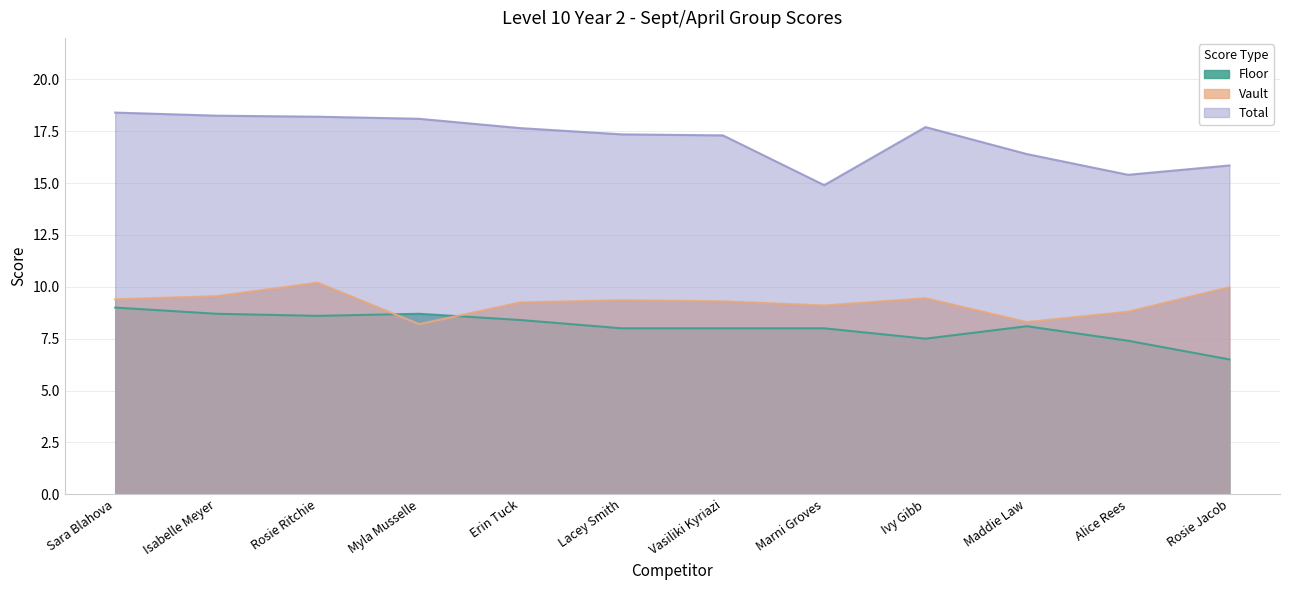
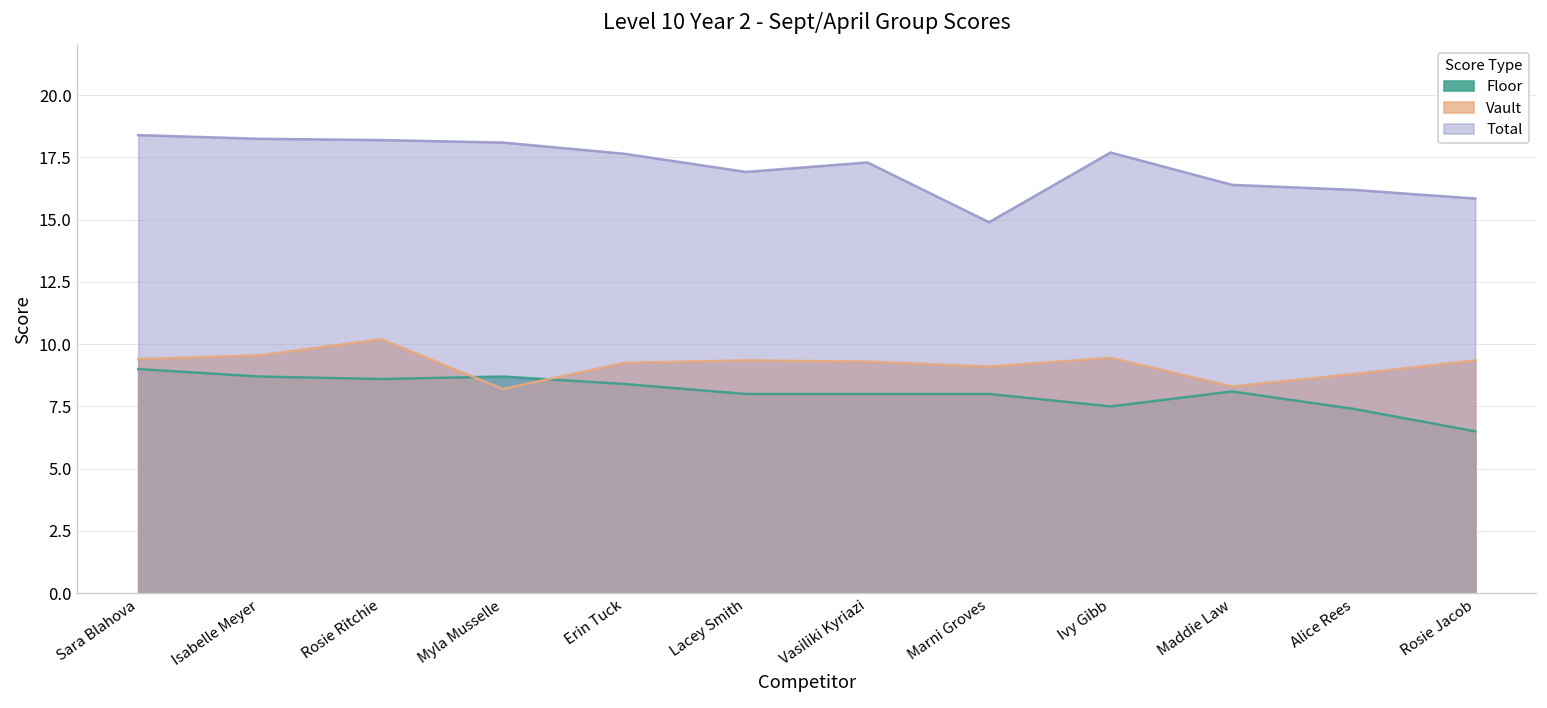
  {
    "Floor": {
      "Sara Blahova": 9.0,
      "Isabelle Meyer": 8.7,
      "Rosie Ritchie": 8.6,
      "Myla Musselle": 8.7,
      "Erin Tuck": 8.4,
      "Lacey Smith": 8.0,
      "Vasiliki Kyriazi": 8.0,
      "Marni Groves": 8.0,
      "Ivy Gibb": 7.5,
      "Maddie Law": 8.1,
      "Alice Rees": 7.4,
      "Rosie Jacob": 6.5
    },
    "Vault": {
      "Sara Blahova": 9.4,
      "Isabelle Meyer": 9.6,
      "Rosie Ritchie": 10.2,
      "Myla Musselle": 8.2,
      "Erin Tuck": 9.3,
      "Lacey Smith": 9.4,
      "Vasiliki Kyriazi": 9.3,
      "Marni Groves": 9.1,
      "Ivy Gibb": 9.5,
      "Maddie Law": 8.3,
      "Alice Rees": 8.8,
-     "Rosie Jacob": 10.0
+     "Rosie Jacob": 9.4
    },
    "Total": {
      "Sara Blahova": 18.4,
      "Isabelle Meyer": 18.3,
      "Rosie Ritchie": 18.2,
      "Myla Musselle": 18.1,
      "Erin Tuck": 17.7,
-     "Lacey Smith": 17.4,
+     "Lacey Smith": 16.9,
      "Vasiliki Kyriazi": 17.3,
      "Marni Groves": 14.9,
      "Ivy Gibb": 17.7,
      "Maddie Law": 16.4,
-     "Alice Rees": 15.4,
+     "Alice Rees": 16.2,
      "Rosie Jacob": 15.9
    }
  }
